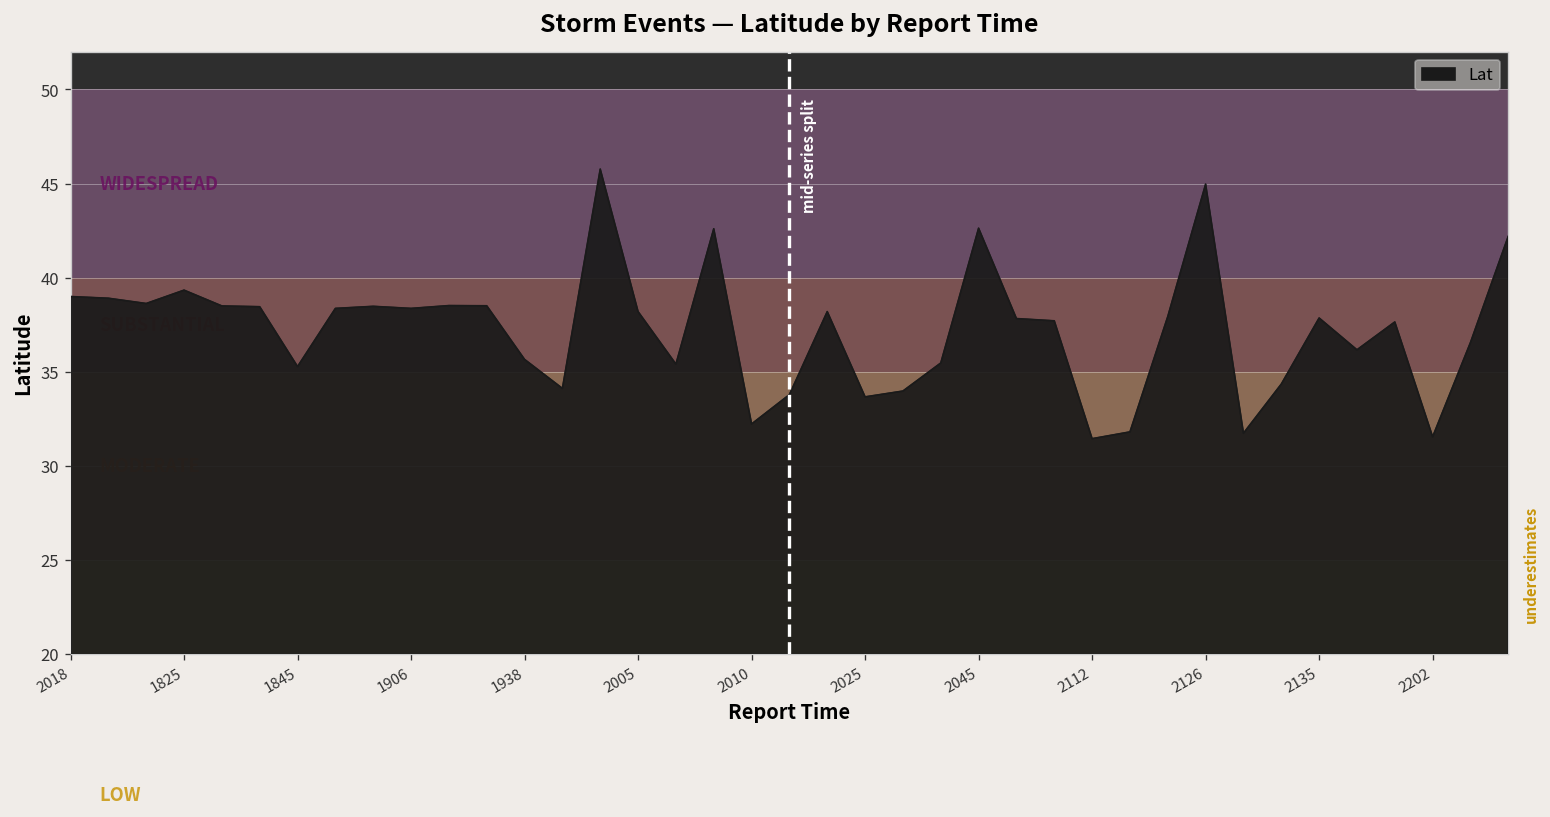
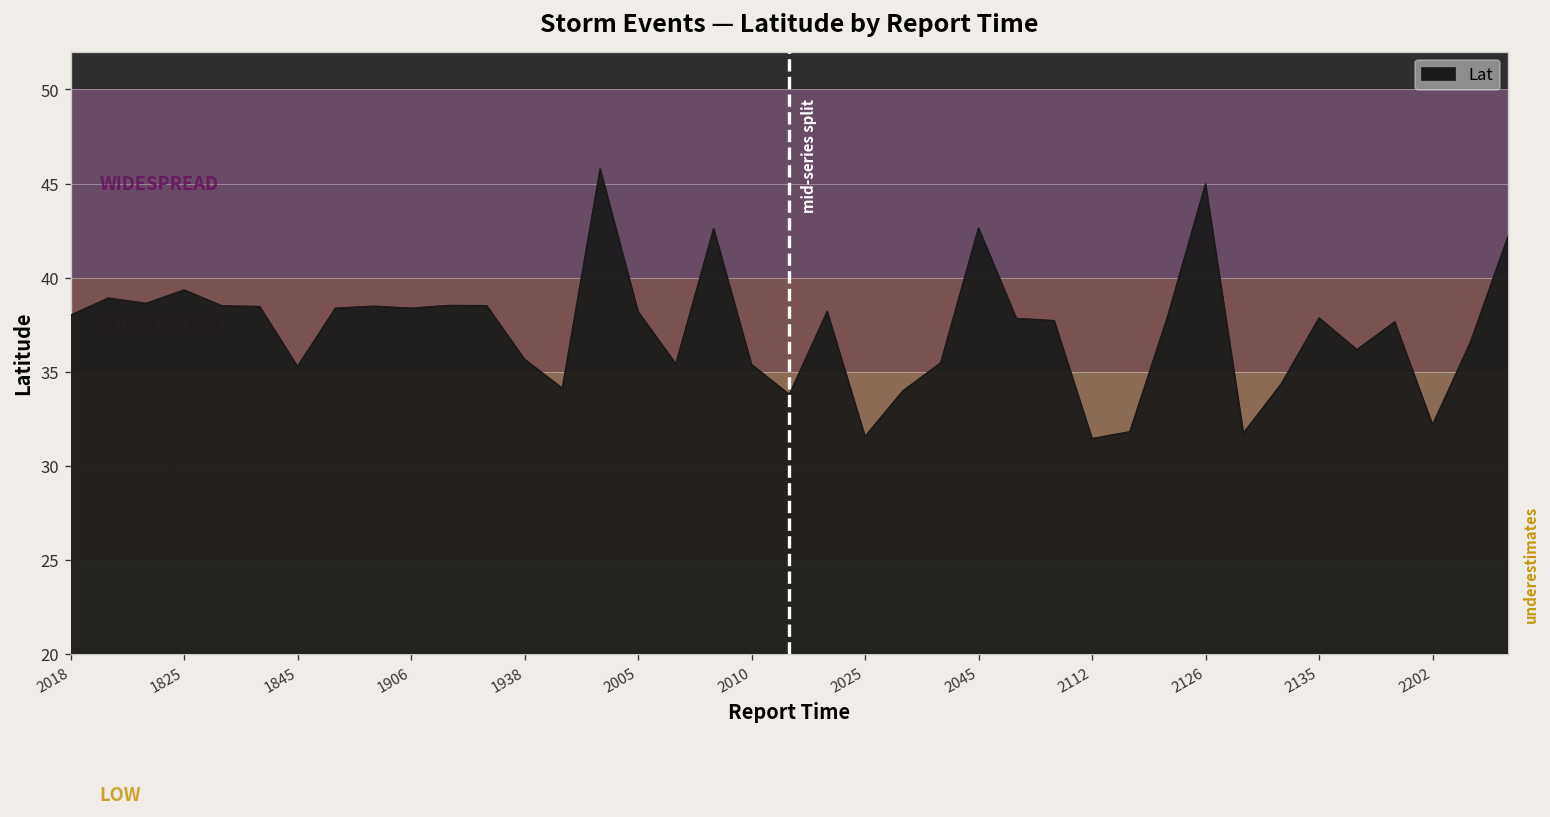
  {
-   "2018": 39,
+   "2018": 38,
    "1825": 39.3,
    "1845": 35.3,
    "1906": 38.4,
    "1938": 35.7,
    "2005": 38.2,
-   "2010": 32.2,
-   "2025": 33.7,
+   "2010": 35.4,
+   "2025": 31.6,
    "2045": 42.6,
    "2126": 45.0,
-   "2202": 31.6
+   "2202": 32.2
  }
